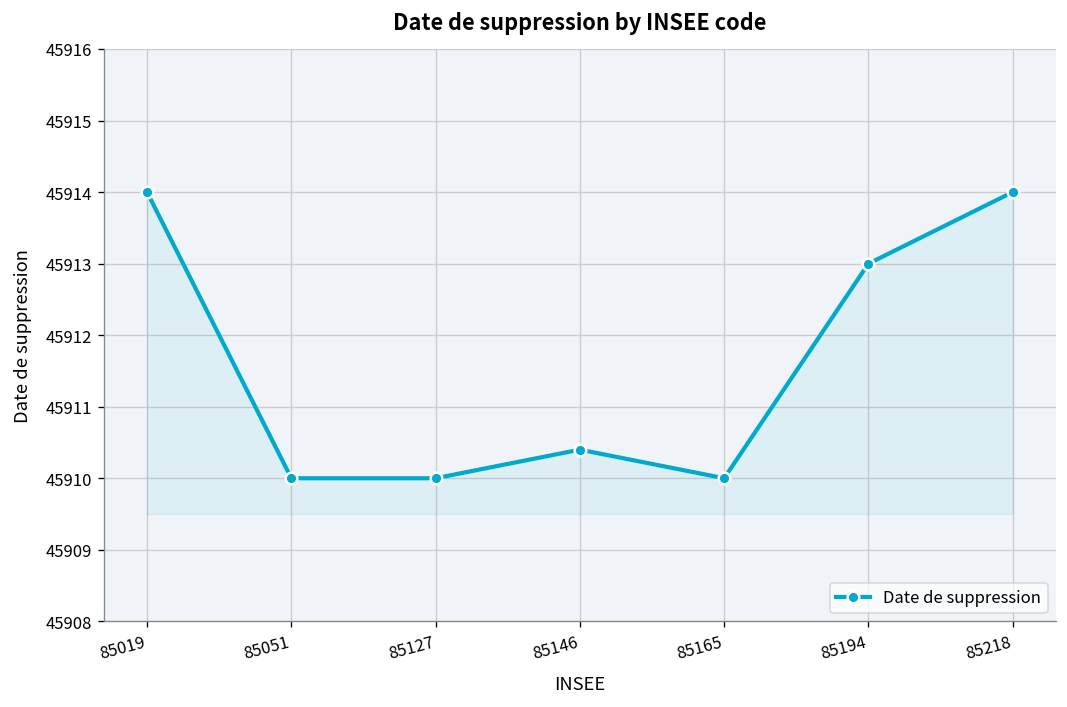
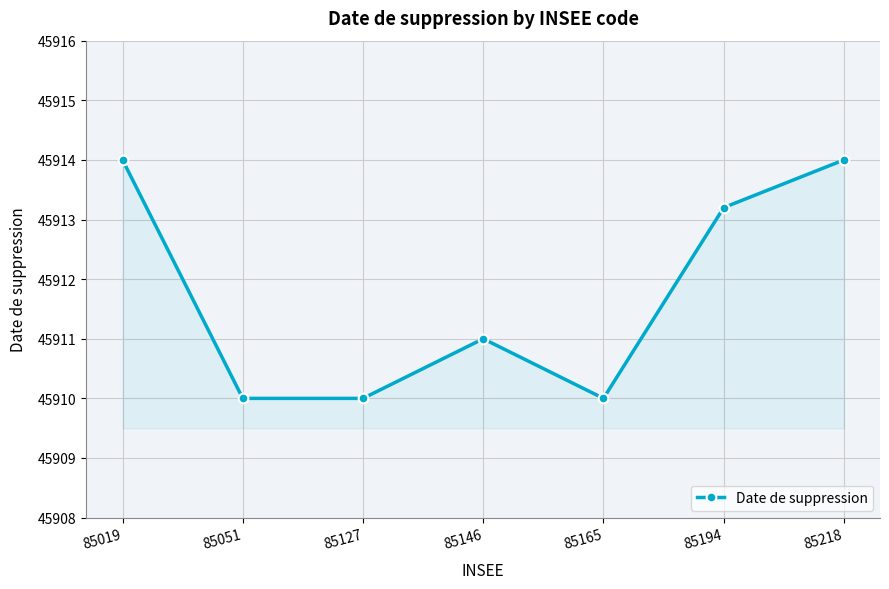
  {
    "85019": 45914.0,
    "85051": 45910.0,
    "85127": 45910.0,
-   "85146": 45910.4,
+   "85146": 45911.0,
    "85165": 45910.0,
-   "85194": 45913.0,
+   "85194": 45913.2,
    "85218": 45914.0
  }
